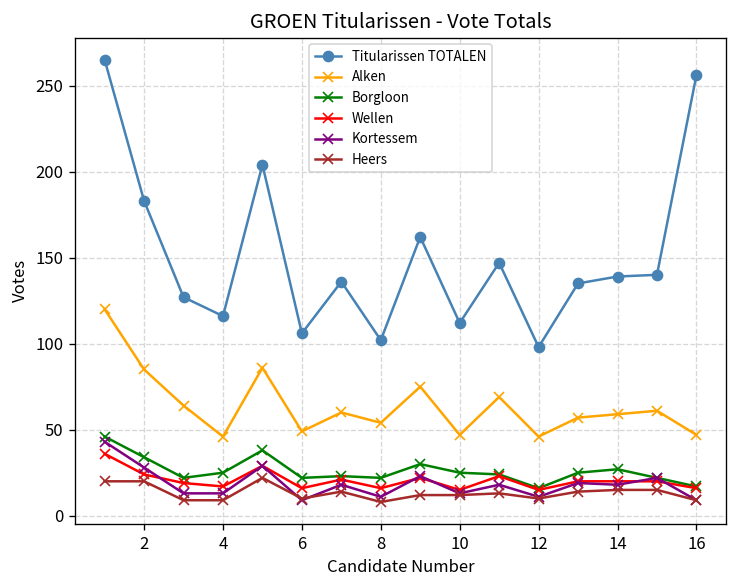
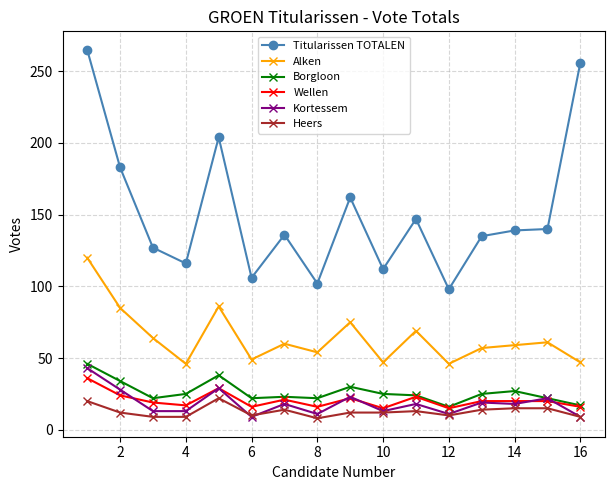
  {
    "Titularissen TOTALEN": {
      "2": 183,
      "4": 116,
      "6": 106,
      "8": 102,
      "10": 112,
      "12": 98,
      "14": 139,
      "16": 256
    },
    "Alken": {
      "2": 85,
      "4": 46,
      "6": 49,
      "8": 54,
      "10": 47,
      "12": 46,
      "14": 59,
      "16": 47
    },
    "Borgloon": {
      "2": 34,
      "4": 25,
      "6": 22,
      "8": 22,
      "10": 25,
      "14": 27
    },
    "Wellen": {
      "2": 24,
      "4": 17,
      "6": 16,
      "8": 16,
      "10": 15,
      "14": 20
    },
    "Kortessem": {
      "2": 28,
      "4": 13,
      "8": 11,
      "14": 18
    },
    "Heers": {
-     "2": 20,
+     "2": 12,
      "4": 9,
      "8": 8,
      "14": 15
    }
  }
